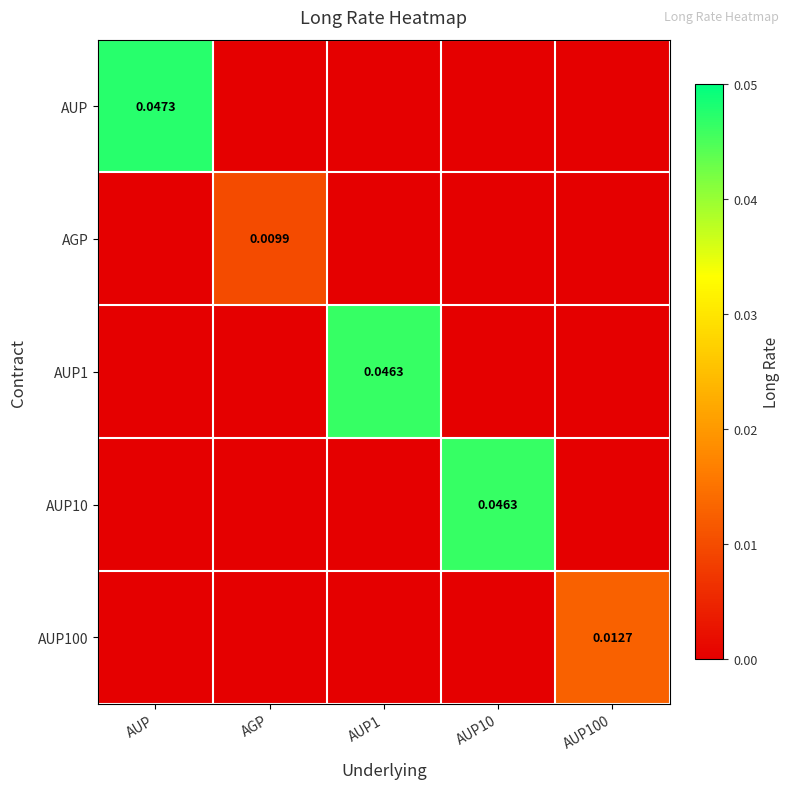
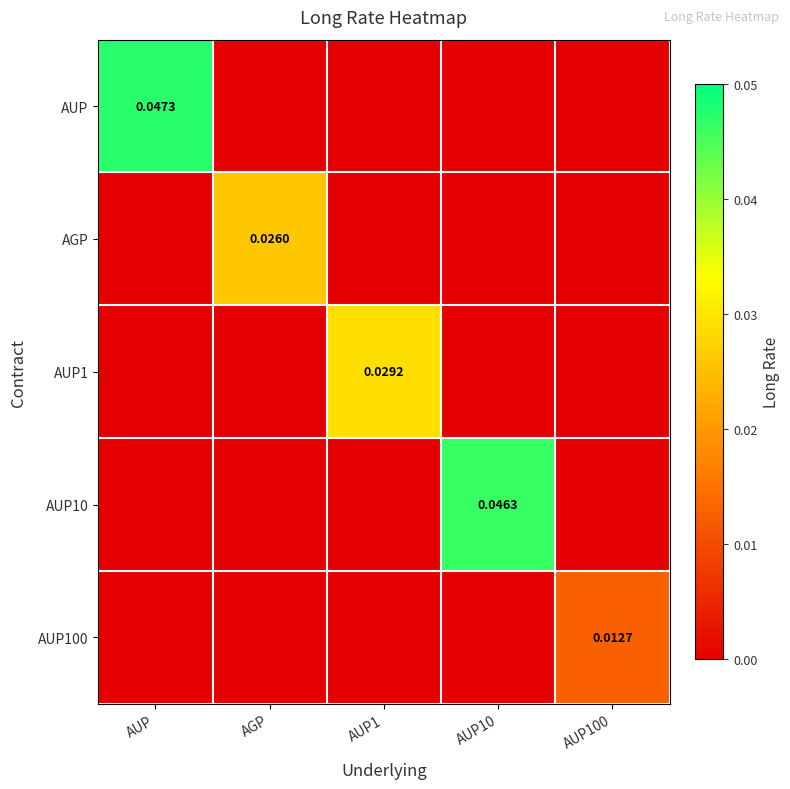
  {
    "AUP": {
      "AUP": 0.0473
    },
    "AGP": {
-     "AGP": 0.0099
+     "AGP": 0.0260
    },
    "AUP1": {
-     "AUP1": 0.0463
+     "AUP1": 0.0292
    },
    "AUP10": {
      "AUP10": 0.0463
    },
    "AUP100": {
      "AUP100": 0.0127
    }
  }
